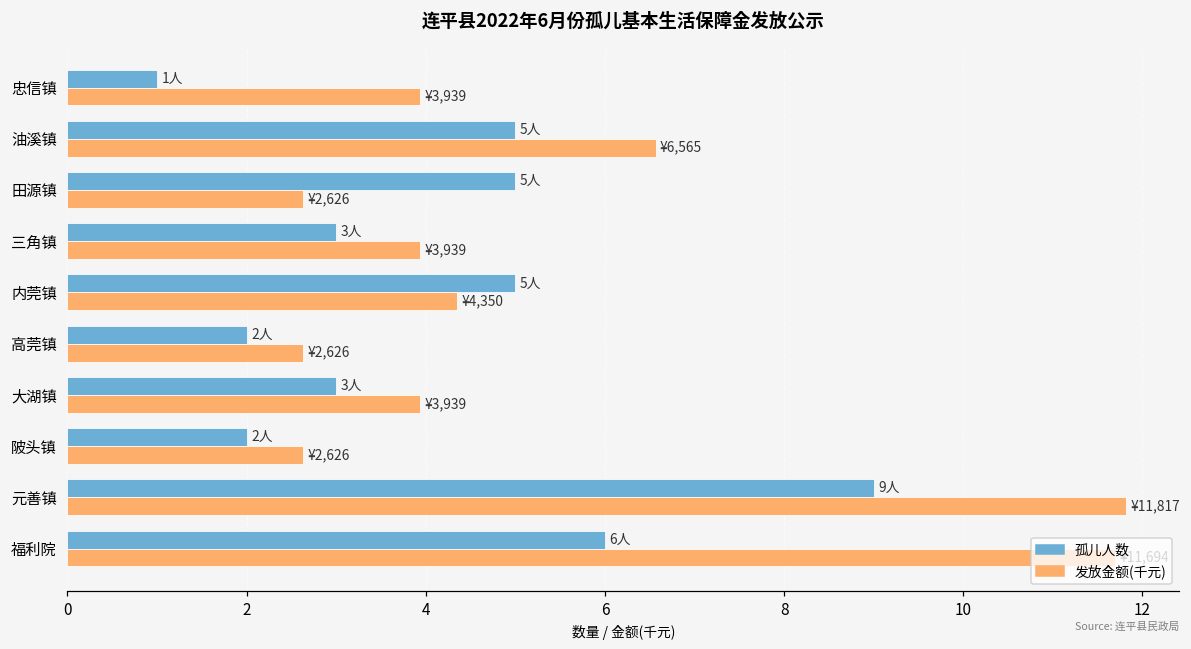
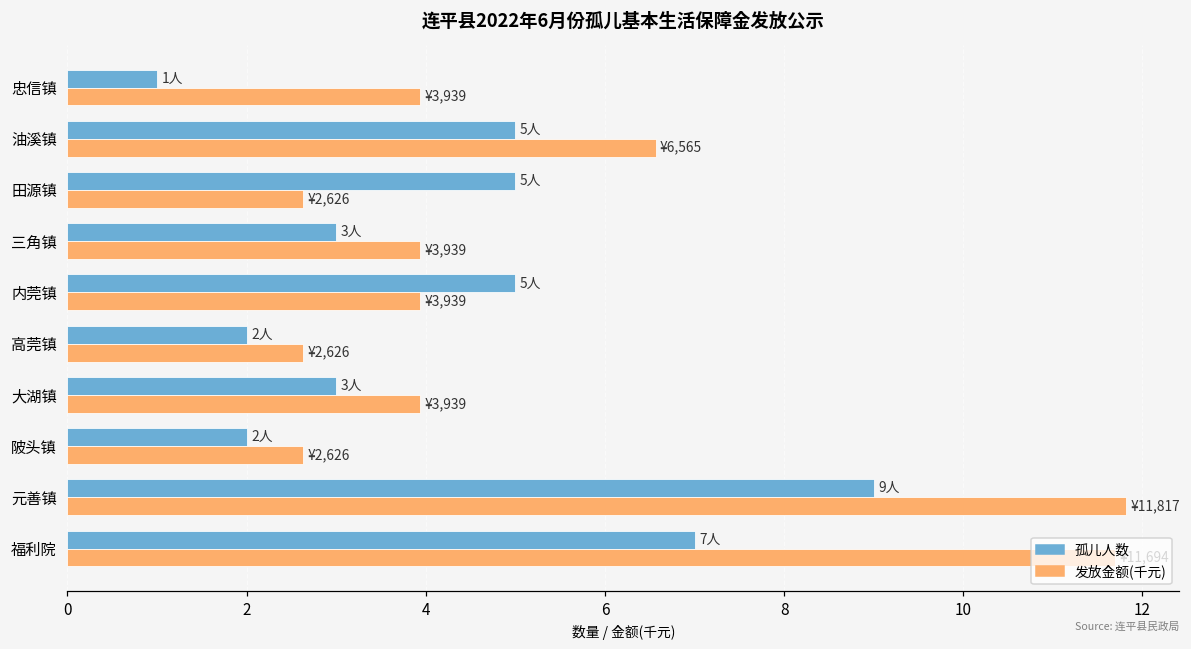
  {
    "孤儿人数": {
      "忠信镇": "1人",
      "油溪镇": "5人",
      "田源镇": "5人",
      "三角镇": "3人",
      "内莞镇": "5人",
      "高莞镇": "2人",
      "大湖镇": "3人",
      "陂头镇": "2人",
      "元善镇": "9人",
-     "福利院": "6人"
+     "福利院": "7人"
    },
    "发放金额(千元)": {
-     "内莞镇": "¥4,350"
+     "内莞镇": "¥3,939"
    }
  }
